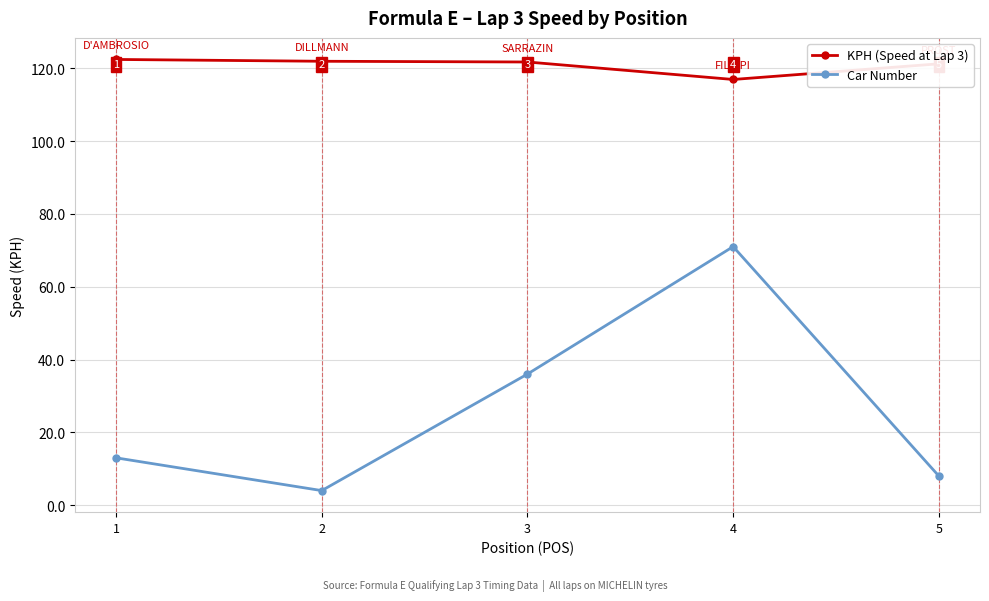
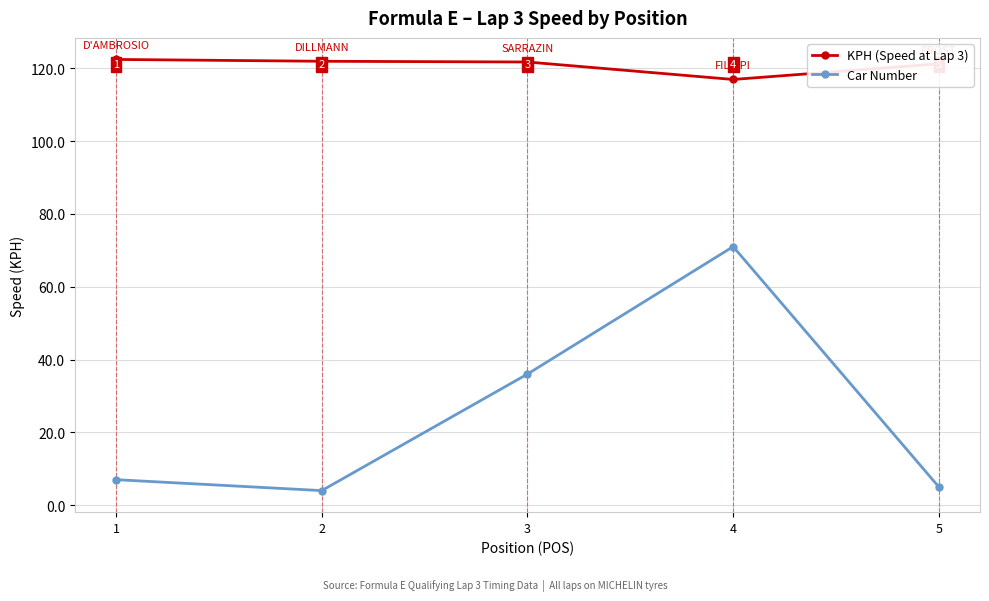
  {
    "Car Number": {
-     "1": 13,
+     "1": 7,
      "2": 4,
      "3": 36,
      "4": 71,
-     "5": 8
+     "5": 5
    }
  }
